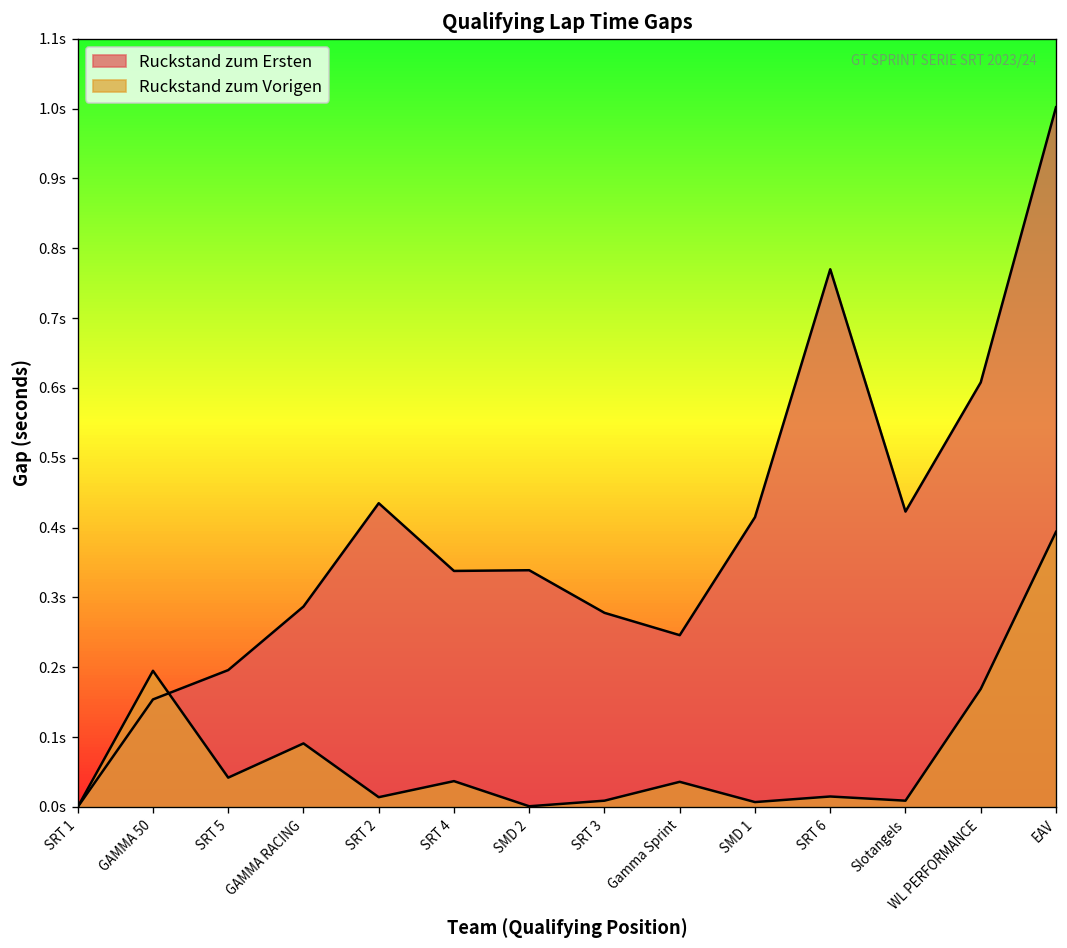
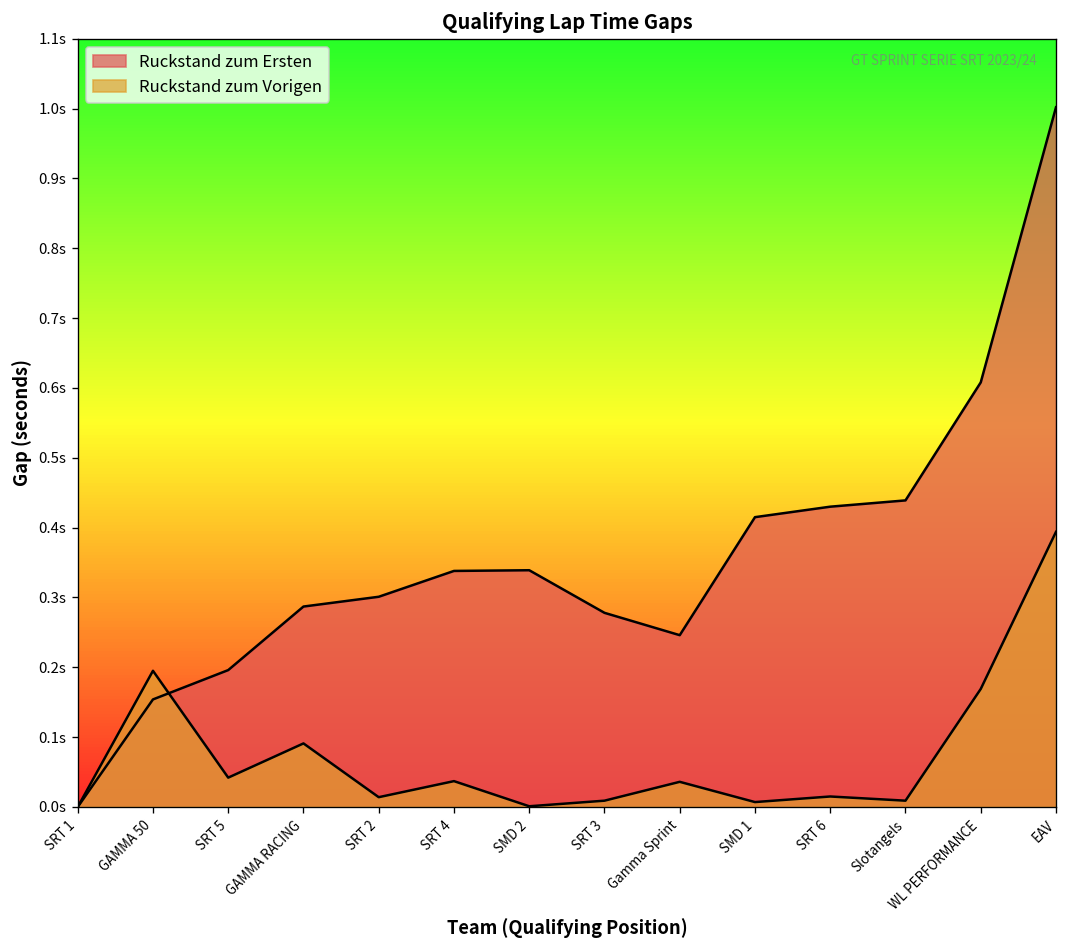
  {
    "Ruckstand zum Ersten": {
      "GAMMA 50": "0.15s",
      "SRT 5": "0.20s",
      "GAMMA RACING": "0.29s",
-     "SRT 2": "0.44s",
+     "SRT 2": "0.30s",
      "SRT 4": "0.34s",
      "SMD 2": "0.34s",
      "SRT 3": "0.28s",
      "Gamma Sprint": "0.25s",
      "SMD 1": "0.42s",
-     "SRT 6": "0.77s",
-     "Slotangels": "0.42s",
+     "SRT 6": "0.43s",
+     "Slotangels": "0.44s",
      "WL PERFORMANCE": "0.61s",
      "EAV": "1.00s"
    },
    "Ruckstand zum Vorigen": {
      "GAMMA 50": "0.20s",
      "SRT 5": "0.04s",
      "GAMMA RACING": "0.09s",
      "SRT 2": "0.01s",
      "SRT 4": "0.04s",
      "SMD 2": "0.00s",
      "SRT 3": "0.01s",
      "Gamma Sprint": "0.04s",
      "SMD 1": "0.01s",
      "SRT 6": "0.02s",
      "Slotangels": "0.01s",
      "WL PERFORMANCE": "0.17s",
      "EAV": "0.39s"
    }
  }
